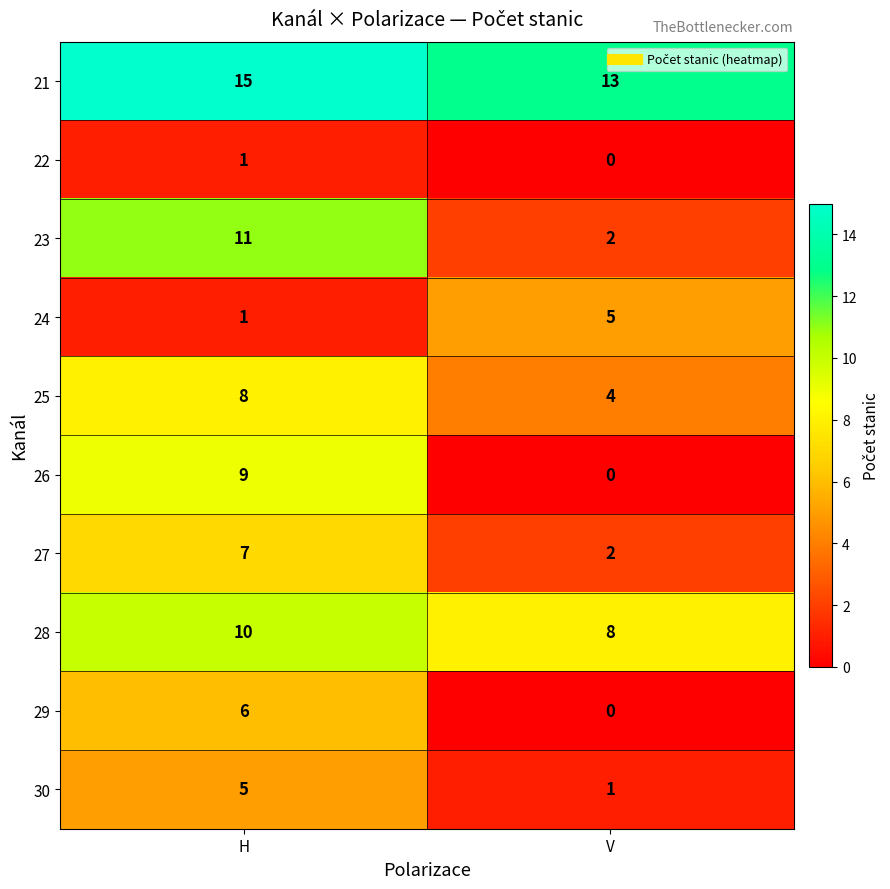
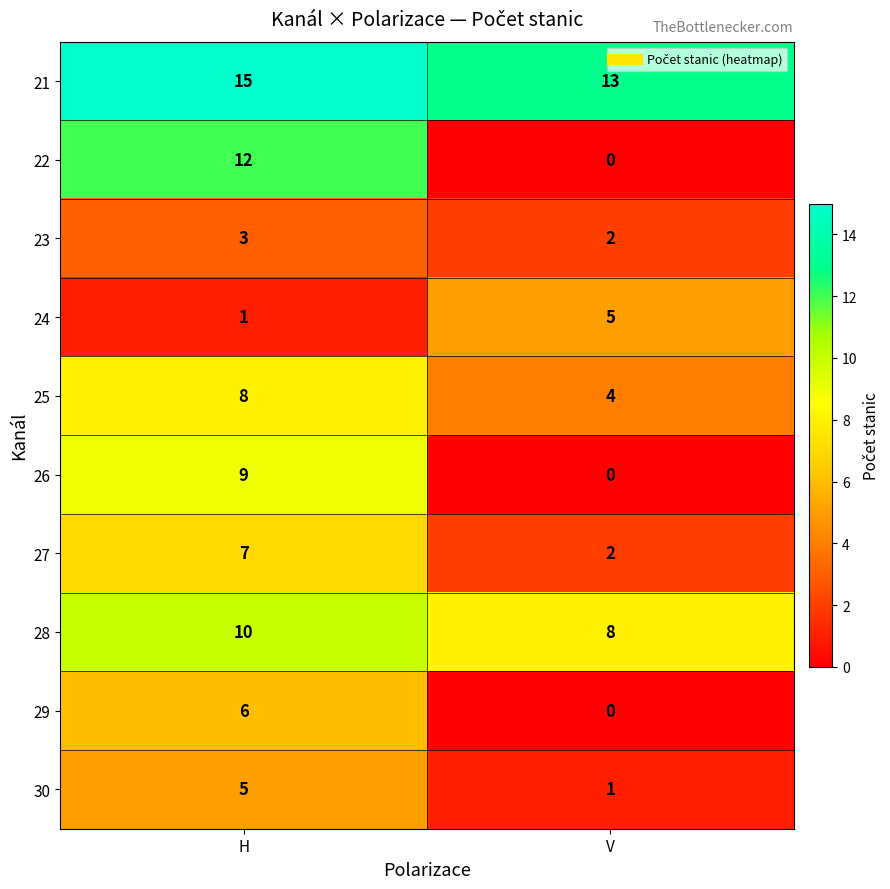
  {
    "21": {
      "H": 15,
      "V": 13
    },
    "22": {
-     "H": 1,
+     "H": 12,
      "V": 0
    },
    "23": {
-     "H": 11,
+     "H": 3,
      "V": 2
    },
    "24": {
      "H": 1,
      "V": 5
    },
    "25": {
      "H": 8,
      "V": 4
    },
    "26": {
      "H": 9,
      "V": 0
    },
    "27": {
      "H": 7,
      "V": 2
    },
    "28": {
      "H": 10,
      "V": 8
    },
    "29": {
      "H": 6,
      "V": 0
    },
    "30": {
      "H": 5,
      "V": 1
    }
  }
